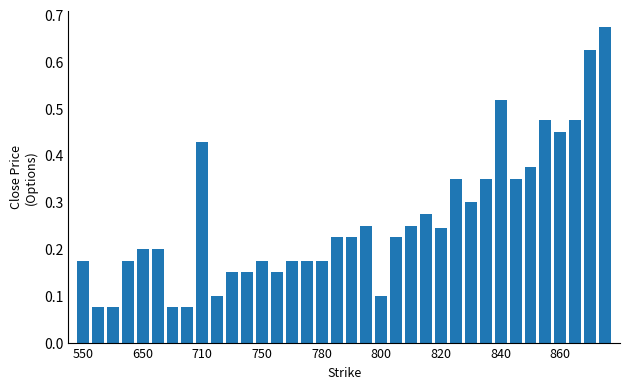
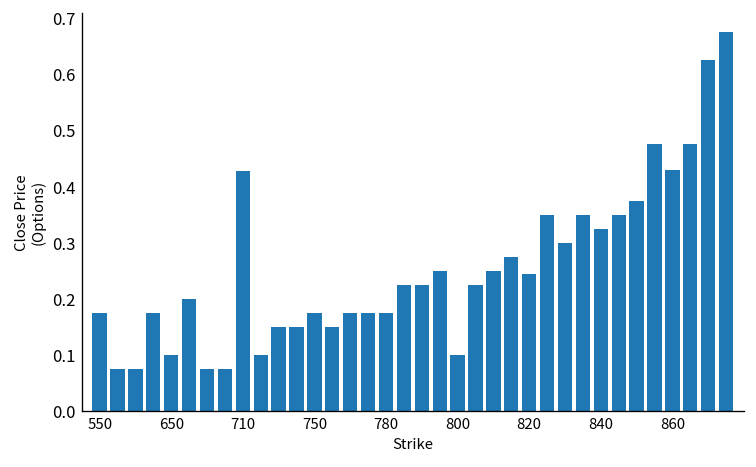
  {
    "550": 0.18,
-   "650": 0.2,
+   "650": 0.1,
    "710": 0.43,
    "750": 0.18,
    "780": 0.18,
    "800": 0.10,
    "820": 0.24,
-   "840": 0.52,
-   "860": 0.45
+   "840": 0.33,
+   "860": 0.43
  }
